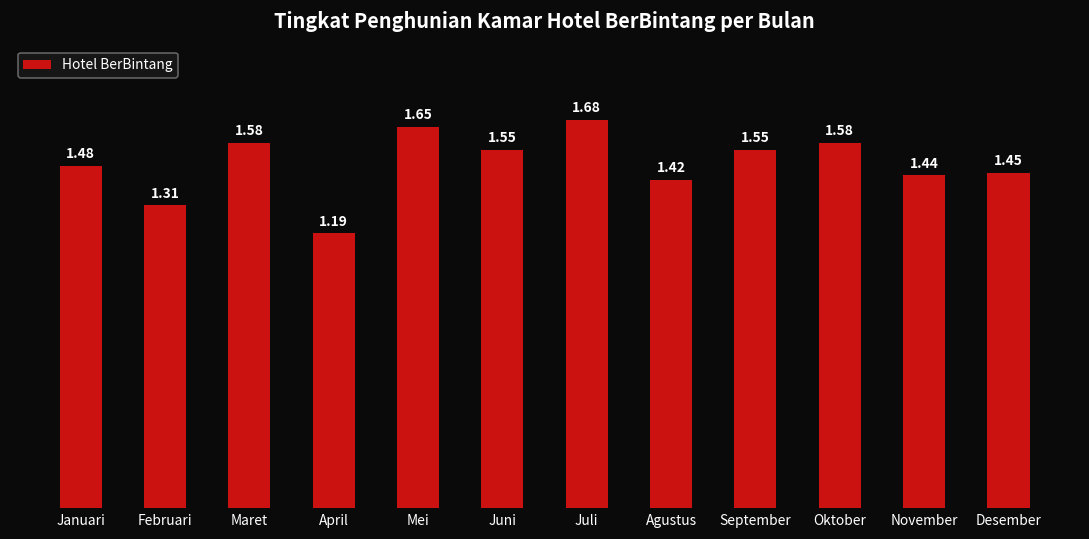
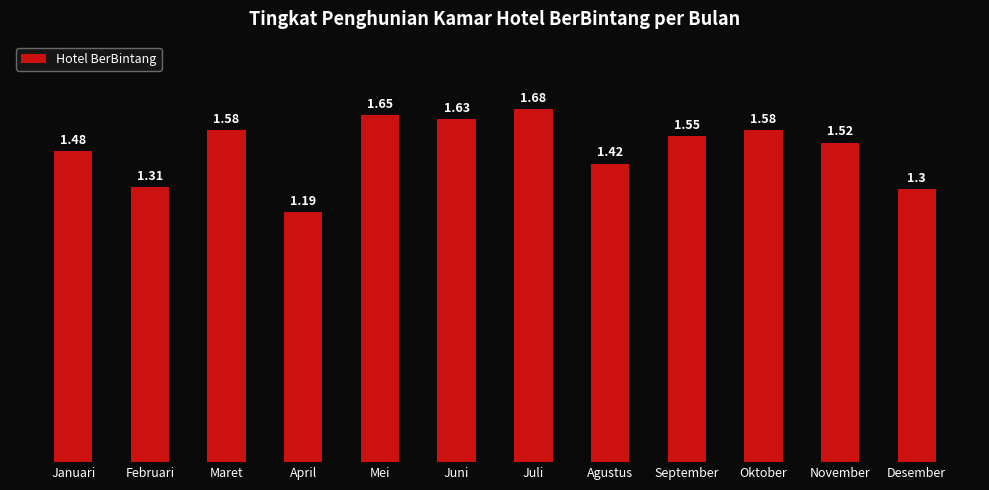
  {
    "Januari": 1.48,
    "Februari": 1.31,
    "Maret": 1.58,
    "April": 1.19,
    "Mei": 1.65,
-   "Juni": 1.55,
+   "Juni": 1.63,
    "Juli": 1.68,
    "Agustus": 1.42,
    "September": 1.55,
    "Oktober": 1.58,
-   "November": 1.44,
-   "Desember": 1.45
+   "November": 1.52,
+   "Desember": 1.3
  }
